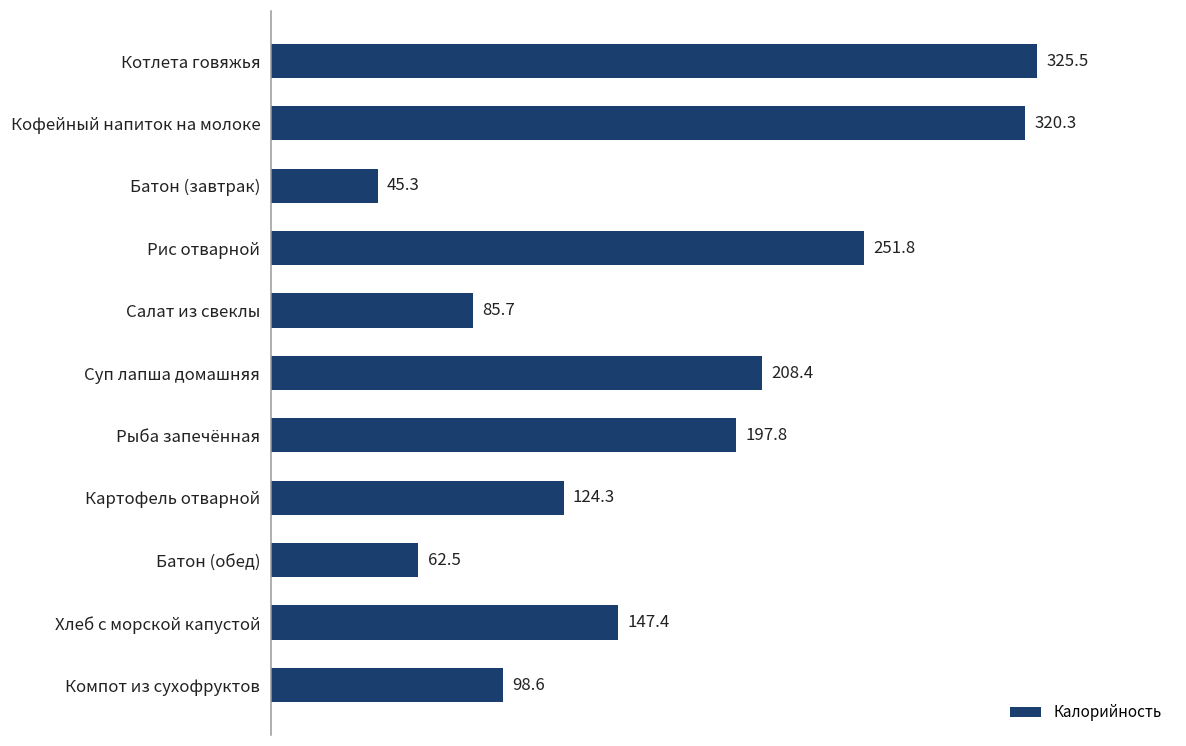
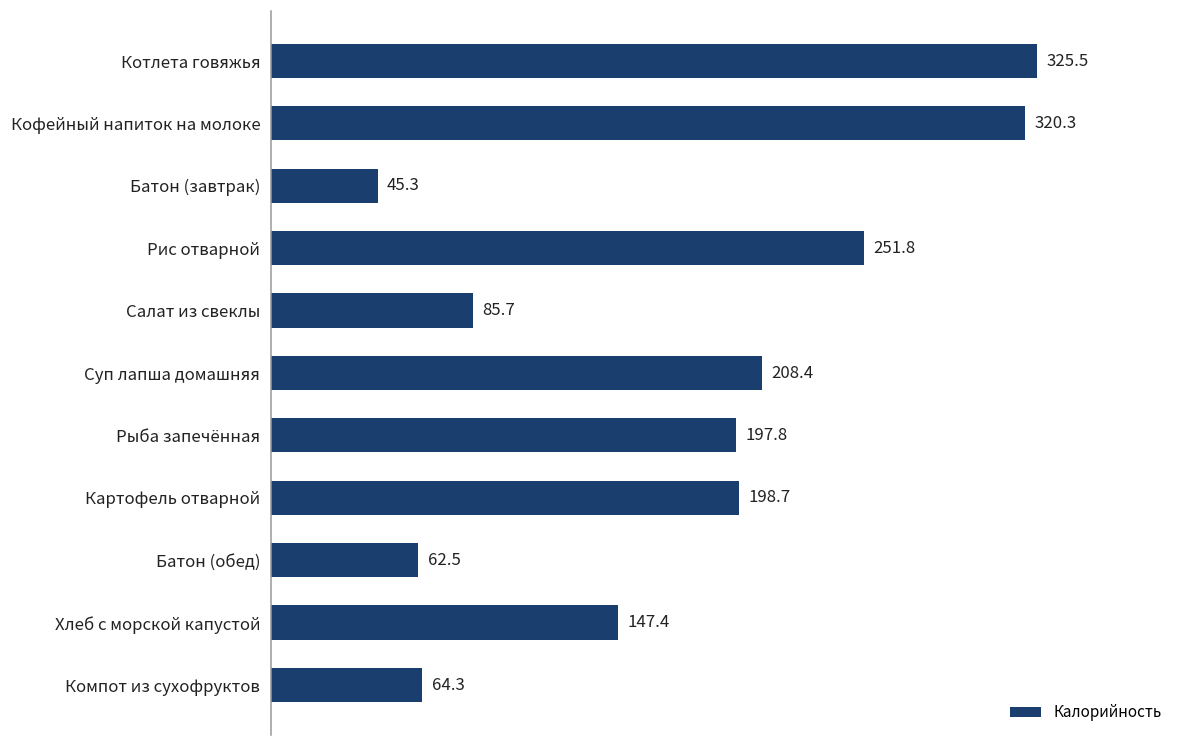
  {
    "Котлета говяжья": 325.5,
    "Кофейный напиток на молоке": 320.3,
    "Батон (завтрак)": 45.3,
    "Рис отварной": 251.8,
    "Салат из свеклы": 85.7,
    "Суп лапша домашняя": 208.4,
    "Рыба запечённая": 197.8,
-   "Картофель отварной": 124.3,
+   "Картофель отварной": 198.7,
    "Батон (обед)": 62.5,
    "Хлеб с морской капустой": 147.4,
-   "Компот из сухофруктов": 98.6
+   "Компот из сухофруктов": 64.3
  }
